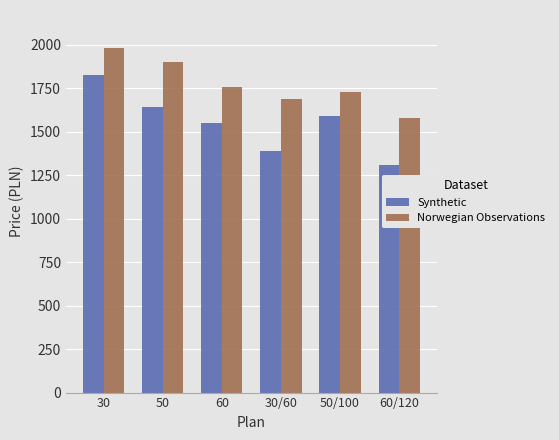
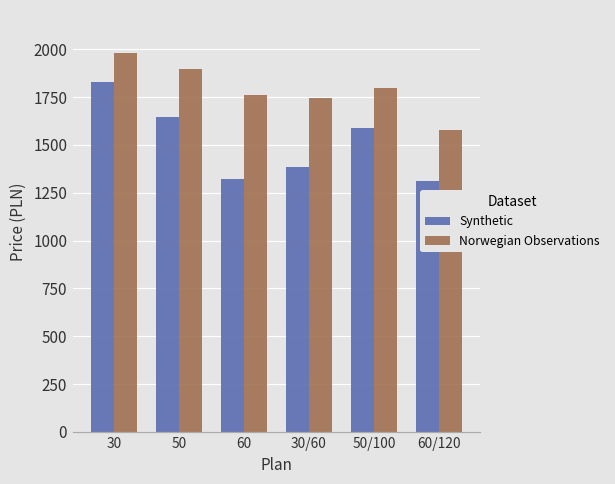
  {
    "Synthetic": {
      "30": 1830,
      "50": 1650,
-     "60": 1550,
+     "60": 1320,
      "30/60": 1390,
      "50/100": 1590,
      "60/120": 1310
    },
    "Norwegian Observations": {
      "30": 1980,
      "50": 1900,
      "60": 1760,
-     "30/60": 1690,
-     "50/100": 1730,
+     "30/60": 1750,
+     "50/100": 1800,
      "60/120": 1580
    }
  }
